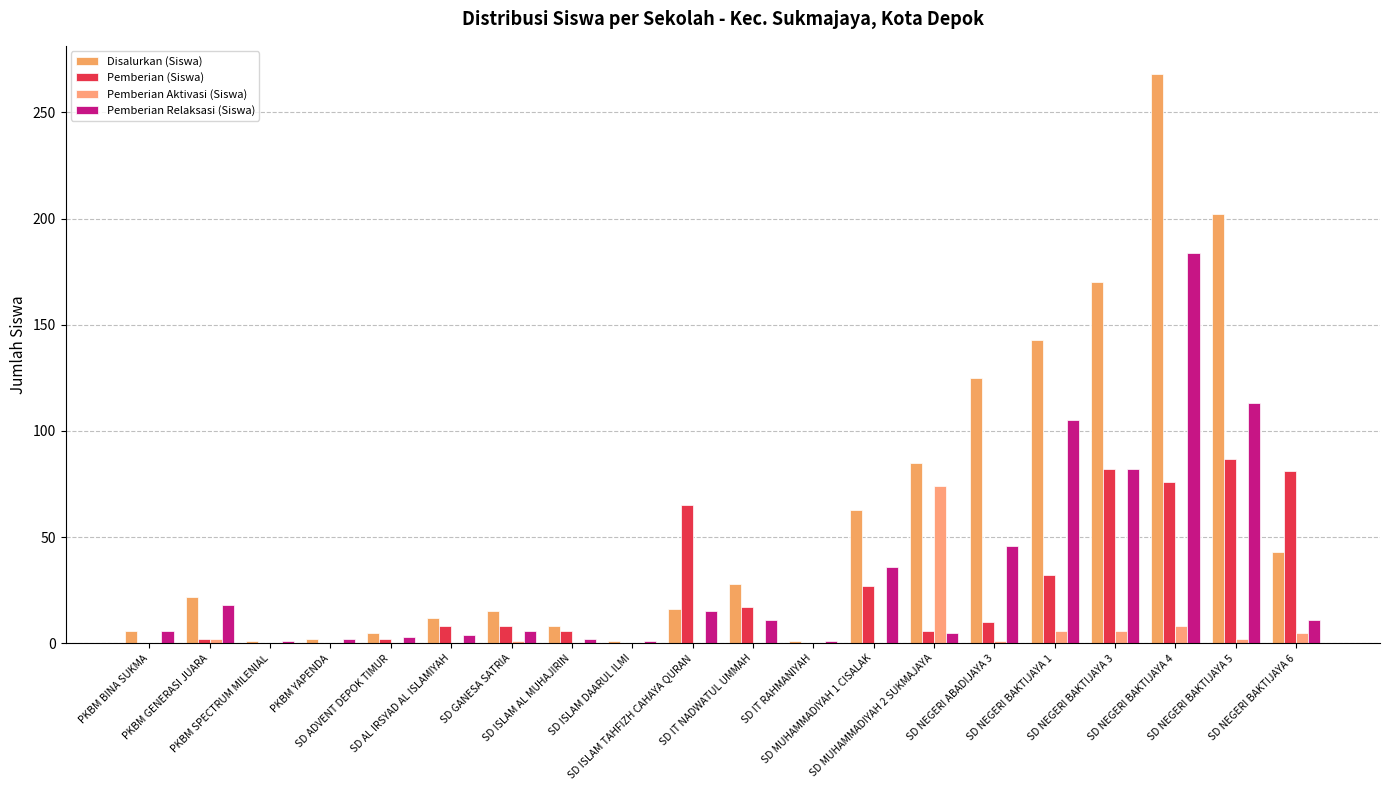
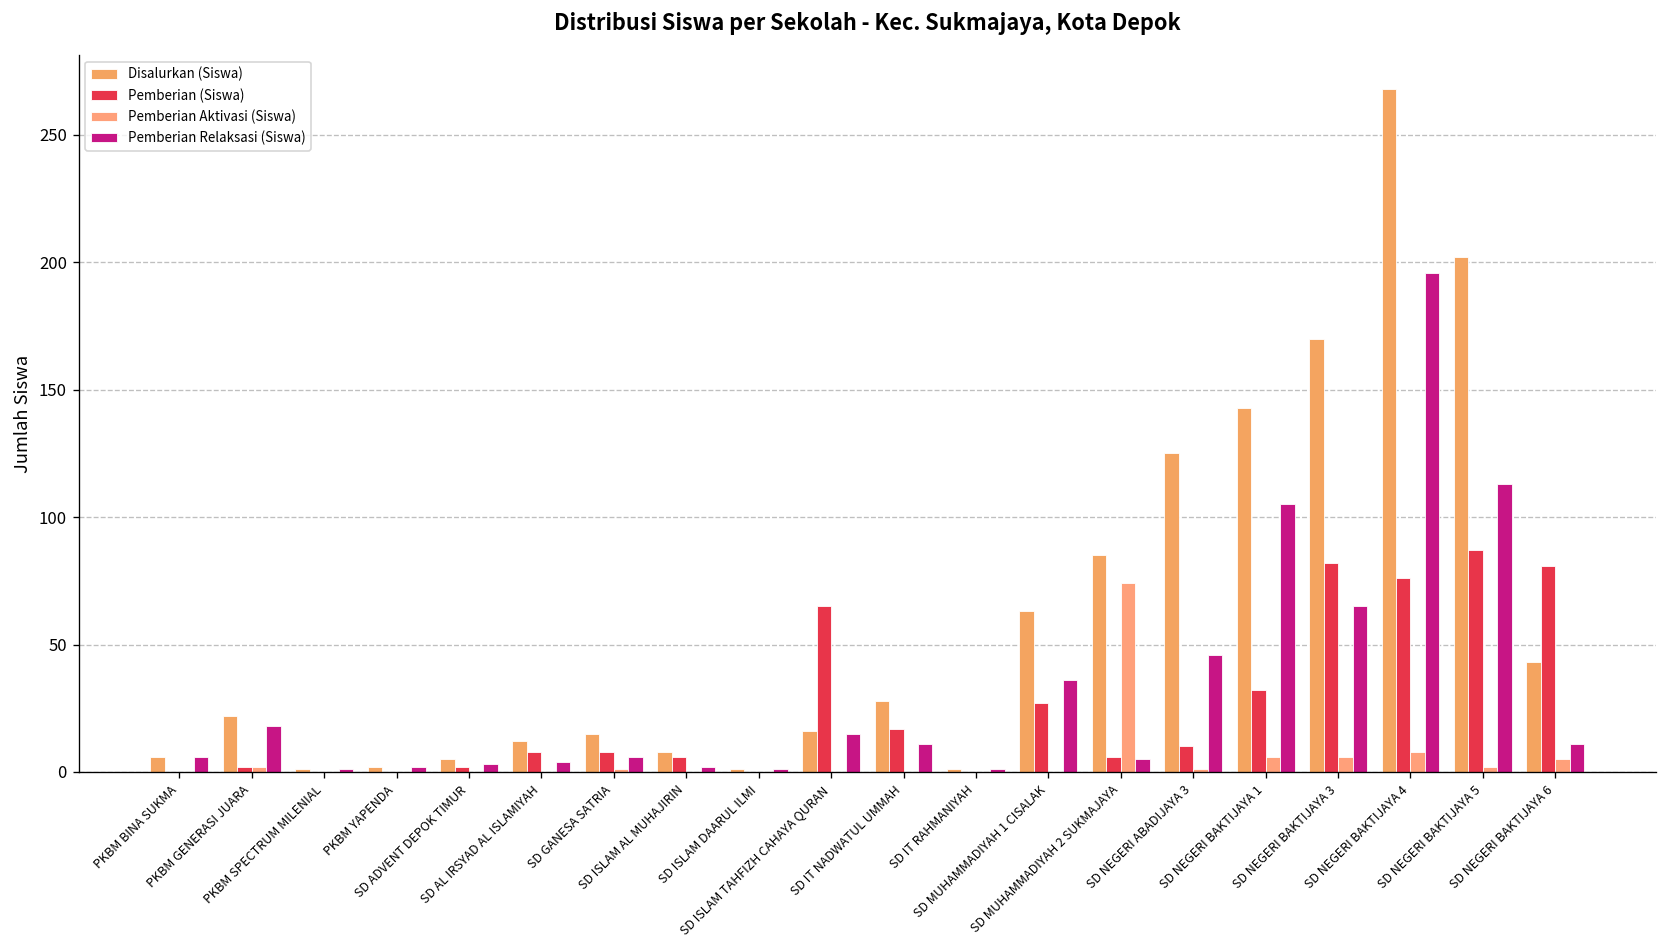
  {
    "Pemberian (Siswa)": {
      "PKBM BINA SUKMA": 0,
      "PKBM GENERASI JUARA": 2,
      "PKBM SPECTRUM MILENIAL": 0,
      "PKBM YAPENDA": 0,
      "SD ADVENT DEPOK TIMUR": 2,
      "SD AL IRSYAD AL ISLAMIYAH": 8,
      "SD GANESA SATRIA": 8,
      "SD ISLAM AL MUHAJIRIN": 6,
      "SD ISLAM DAARUL ILMI": 0,
      "SD ISLAM TAHFIZH CAHAYA QURAN": 65,
      "SD IT NADWATUL UMMAH": 17,
      "SD IT RAHMANIYAH": 0,
      "SD MUHAMMADIYAH 1 CISALAK": 27,
      "SD MUHAMMADIYAH 2 SUKMAJAYA": 6,
      "SD NEGERI ABADIJAYA 3": 10,
      "SD NEGERI BAKTIJAYA 1": 32,
      "SD NEGERI BAKTIJAYA 3": 82,
      "SD NEGERI BAKTIJAYA 4": 76,
      "SD NEGERI BAKTIJAYA 5": 87,
      "SD NEGERI BAKTIJAYA 6": 81
    },
    "Pemberian Relaksasi (Siswa)": {
      "PKBM BINA SUKMA": 6,
      "PKBM GENERASI JUARA": 18,
      "PKBM YAPENDA": 2,
      "SD ADVENT DEPOK TIMUR": 3,
      "SD AL IRSYAD AL ISLAMIYAH": 4,
      "SD GANESA SATRIA": 6,
      "SD ISLAM AL MUHAJIRIN": 2,
      "SD ISLAM TAHFIZH CAHAYA QURAN": 15,
      "SD IT NADWATUL UMMAH": 11,
      "SD MUHAMMADIYAH 1 CISALAK": 36,
      "SD MUHAMMADIYAH 2 SUKMAJAYA": 5,
      "SD NEGERI ABADIJAYA 3": 46,
      "SD NEGERI BAKTIJAYA 1": 105,
-     "SD NEGERI BAKTIJAYA 3": 82,
-     "SD NEGERI BAKTIJAYA 4": 184,
+     "SD NEGERI BAKTIJAYA 3": 65,
+     "SD NEGERI BAKTIJAYA 4": 196,
      "SD NEGERI BAKTIJAYA 5": 113,
      "SD NEGERI BAKTIJAYA 6": 11
    }
  }
